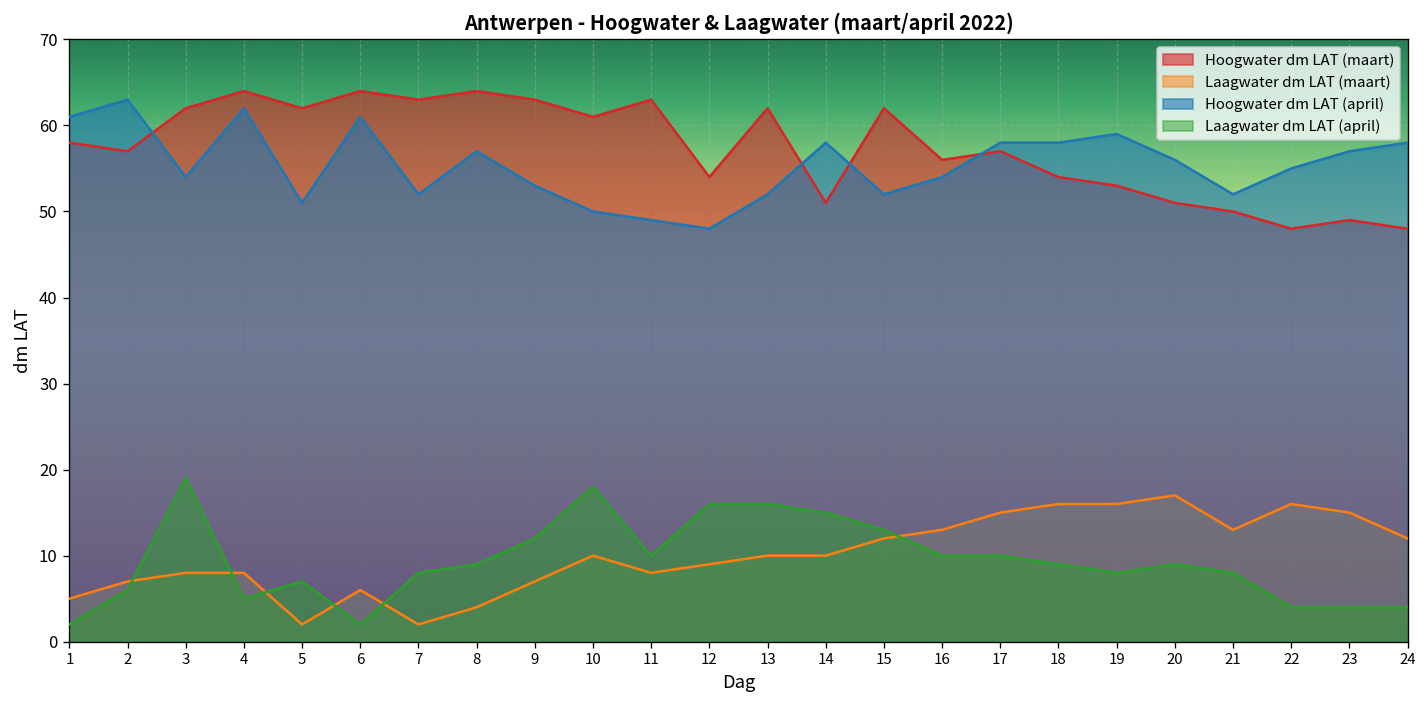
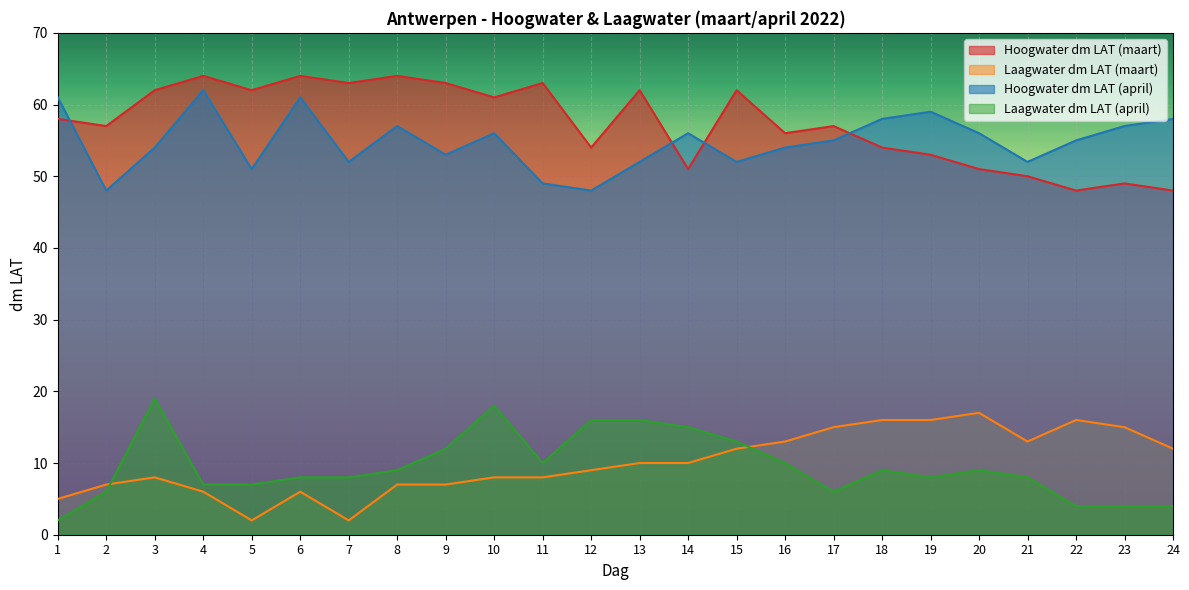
  {
    "Hoogwater dm LAT (maart)": {
      "1": 58,
      "2": 57,
      "3": 62,
      "4": 64,
      "5": 62,
      "6": 64,
      "7": 63,
      "8": 64,
      "9": 63,
      "10": 61,
      "11": 63,
      "12": 54,
      "13": 62,
      "14": 51,
      "15": 62,
      "16": 56,
      "17": 57,
      "18": 54,
      "19": 53,
      "20": 51,
      "21": 50,
      "22": 48,
      "23": 49,
      "24": 48
    },
    "Laagwater dm LAT (maart)": {
      "1": 5,
      "2": 7,
      "3": 8,
-     "4": 8,
+     "4": 6,
      "5": 2,
      "6": 6,
      "7": 2,
-     "8": 4,
+     "8": 7,
      "9": 7,
-     "10": 10,
+     "10": 8,
      "11": 8,
      "12": 9,
      "13": 10,
      "14": 10,
      "15": 12,
      "16": 13,
      "17": 15,
      "18": 16,
      "19": 16,
      "20": 17,
      "21": 13,
      "22": 16,
      "23": 15,
      "24": 12
    },
    "Hoogwater dm LAT (april)": {
      "1": 61,
-     "2": 63,
+     "2": 48,
      "3": 54,
      "4": 62,
      "5": 51,
      "6": 61,
      "7": 52,
      "8": 57,
      "9": 53,
-     "10": 50,
+     "10": 56,
      "11": 49,
      "12": 48,
      "13": 52,
-     "14": 58,
+     "14": 56,
      "15": 52,
      "16": 54,
-     "17": 58,
+     "17": 55,
      "18": 58,
      "19": 59,
      "20": 56,
      "21": 52,
      "22": 55,
      "23": 57,
      "24": 58
    },
    "Laagwater dm LAT (april)": {
      "1": 2,
      "2": 6,
      "3": 19,
-     "4": 5,
+     "4": 7,
      "5": 7,
-     "6": 2,
+     "6": 8,
      "7": 8,
      "8": 9,
      "9": 12,
      "10": 18,
      "11": 10,
      "12": 16,
      "13": 16,
      "14": 15,
      "15": 13,
      "16": 10,
-     "17": 10,
+     "17": 6,
      "18": 9,
      "19": 8,
      "20": 9,
      "21": 8,
      "22": 4,
      "23": 4,
      "24": 4
    }
  }
